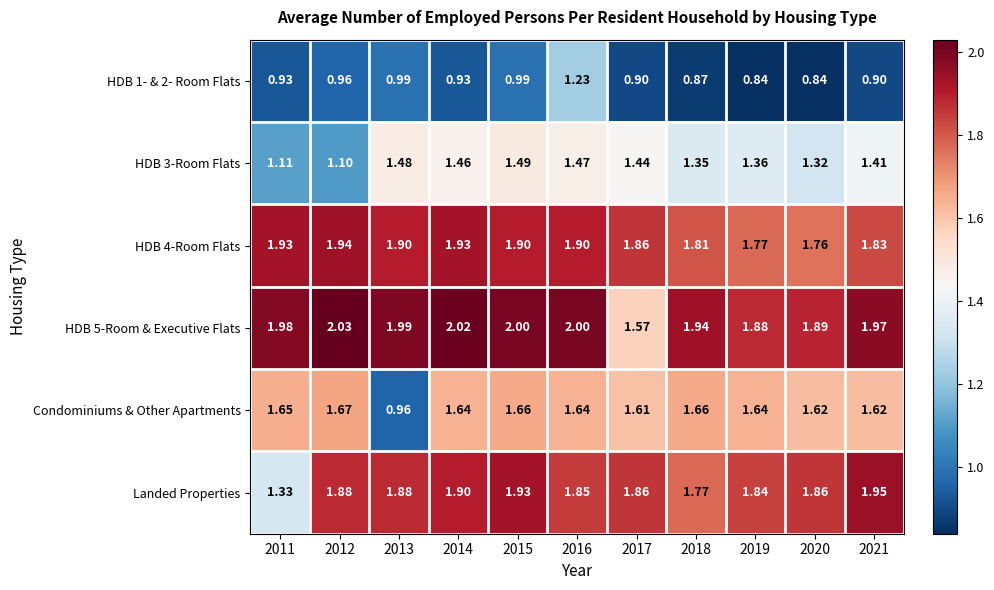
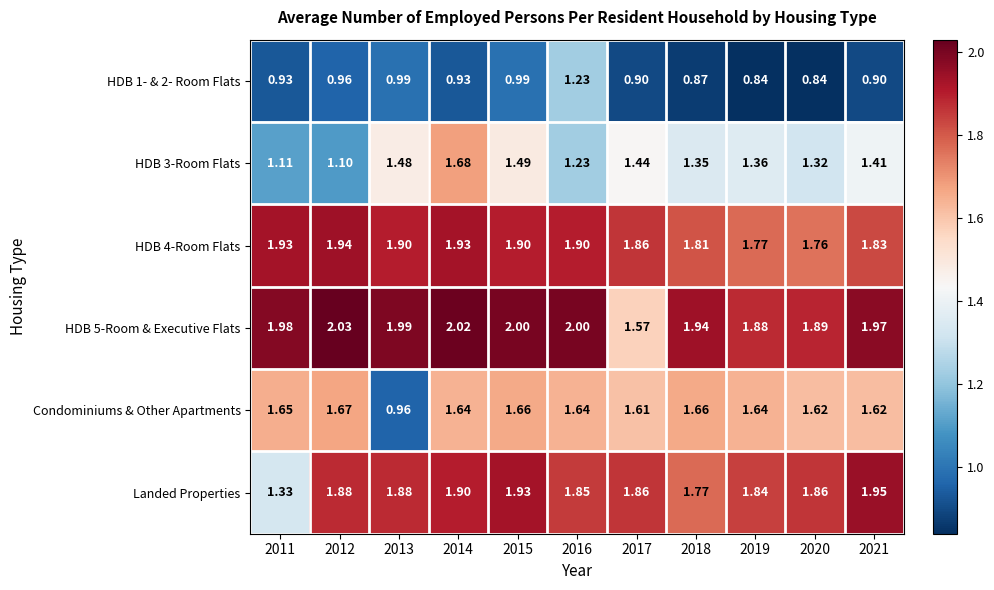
  {
    "HDB 1- & 2- Room Flats": {
      "2011": 0.93,
      "2012": 0.96,
      "2013": 0.99,
      "2014": 0.93,
      "2015": 0.99,
      "2016": 1.23,
      "2017": 0.90,
      "2018": 0.87,
      "2019": 0.84,
      "2020": 0.84,
      "2021": 0.90
    },
    "HDB 3-Room Flats": {
      "2011": 1.11,
      "2012": 1.10,
      "2013": 1.48,
-     "2014": 1.46,
+     "2014": 1.68,
      "2015": 1.49,
-     "2016": 1.47,
+     "2016": 1.23,
      "2017": 1.44,
      "2018": 1.35,
      "2019": 1.36,
      "2020": 1.32,
      "2021": 1.41
    },
    "HDB 4-Room Flats": {
      "2011": 1.93,
      "2012": 1.94,
      "2013": 1.90,
      "2014": 1.93,
      "2015": 1.90,
      "2016": 1.90,
      "2017": 1.86,
      "2018": 1.81,
      "2019": 1.77,
      "2020": 1.76,
      "2021": 1.83
    },
    "HDB 5-Room & Executive Flats": {
      "2011": 1.98,
      "2012": 2.03,
      "2013": 1.99,
      "2014": 2.02,
      "2015": 2.00,
      "2016": 2.00,
      "2017": 1.57,
      "2018": 1.94,
      "2019": 1.88,
      "2020": 1.89,
      "2021": 1.97
    },
    "Condominiums & Other Apartments": {
      "2011": 1.65,
      "2012": 1.67,
      "2013": 0.96,
      "2014": 1.64,
      "2015": 1.66,
      "2016": 1.64,
      "2017": 1.61,
      "2018": 1.66,
      "2019": 1.64,
      "2020": 1.62,
      "2021": 1.62
    },
    "Landed Properties": {
      "2011": 1.33,
      "2012": 1.88,
      "2013": 1.88,
      "2014": 1.90,
      "2015": 1.93,
      "2016": 1.85,
      "2017": 1.86,
      "2018": 1.77,
      "2019": 1.84,
      "2020": 1.86,
      "2021": 1.95
    }
  }
